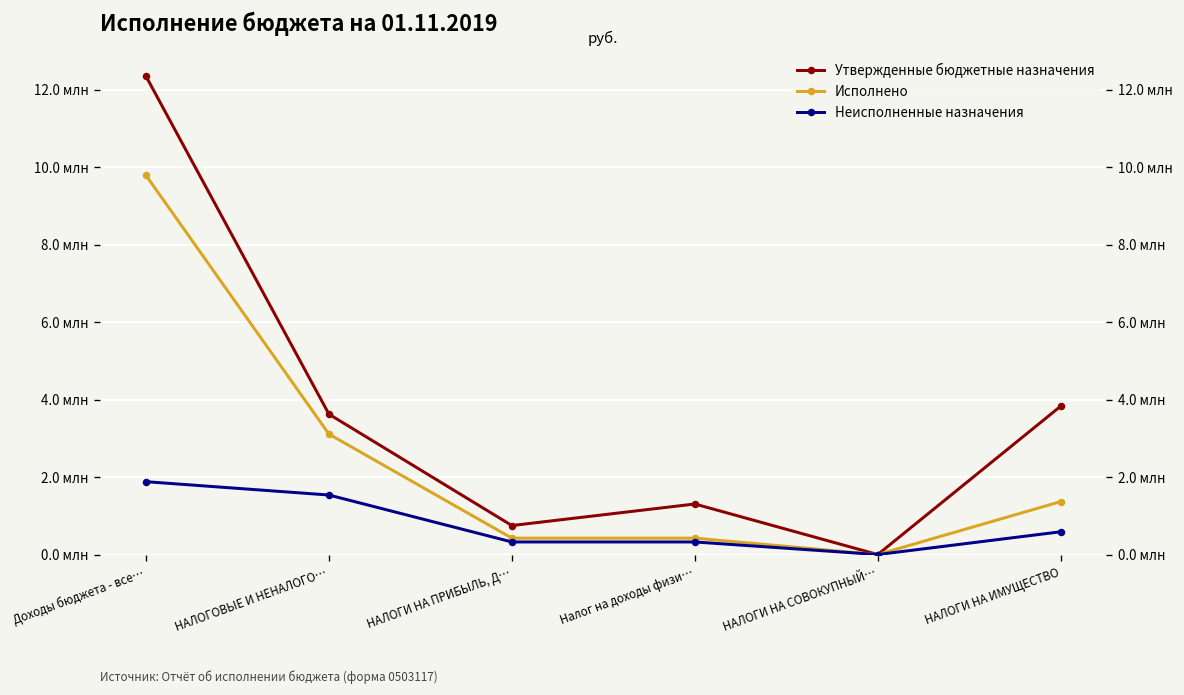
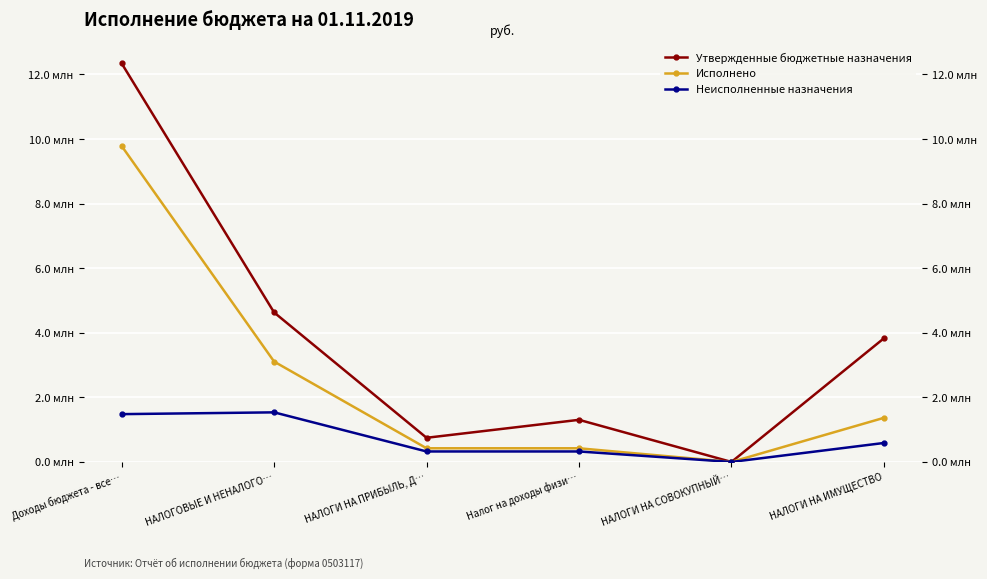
  {
    "Утвержденные бюджетные назначения": {
      "Доходы бюджета - все…": "12.3 млн",
-     "НАЛОГОВЫЕ И НЕНАЛОГО…": "3.6 млн",
+     "НАЛОГОВЫЕ И НЕНАЛОГО…": "4.6 млн",
      "НАЛОГИ НА ПРИБЫЛЬ, Д…": "0.7 млн",
      "Налог на доходы физи…": "1.3 млн",
      "НАЛОГИ НА ИМУЩЕСТВО": "3.8 млн"
    },
    "Исполнено": {
      "Доходы бюджета - все…": "9.8 млн",
      "НАЛОГОВЫЕ И НЕНАЛОГО…": "3.1 млн",
      "НАЛОГИ НА ПРИБЫЛЬ, Д…": "0.4 млн",
      "Налог на доходы физи…": "0.4 млн",
      "НАЛОГИ НА ИМУЩЕСТВО": "1.4 млн"
    },
    "Неисполненные назначения": {
-     "Доходы бюджета - все…": "1.9 млн",
+     "Доходы бюджета - все…": "1.5 млн",
      "НАЛОГОВЫЕ И НЕНАЛОГО…": "1.5 млн",
      "НАЛОГИ НА ПРИБЫЛЬ, Д…": "0.3 млн",
      "Налог на доходы физи…": "0.3 млн",
      "НАЛОГИ НА ИМУЩЕСТВО": "0.6 млн"
    }
  }
